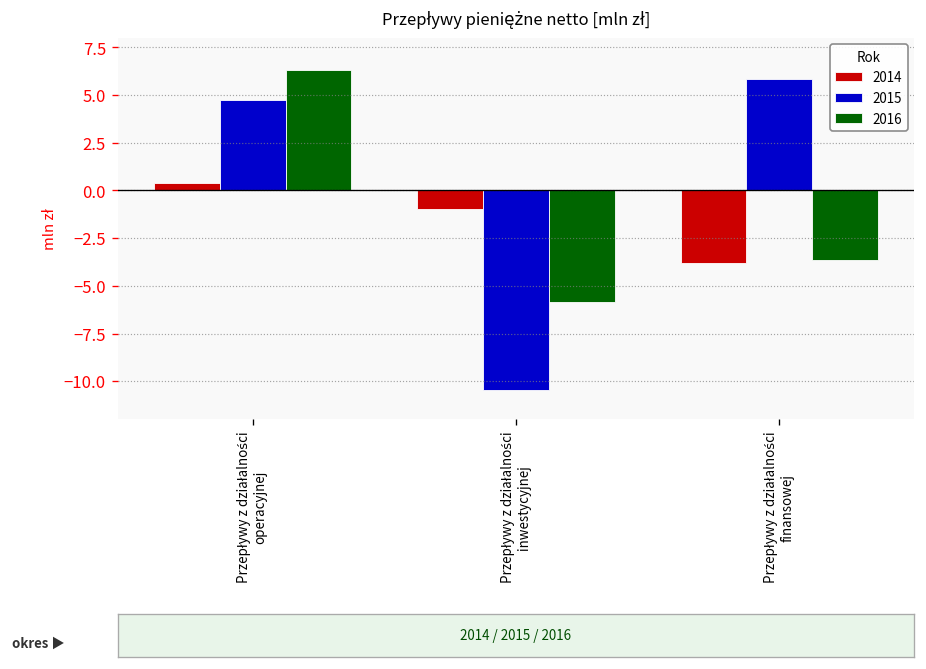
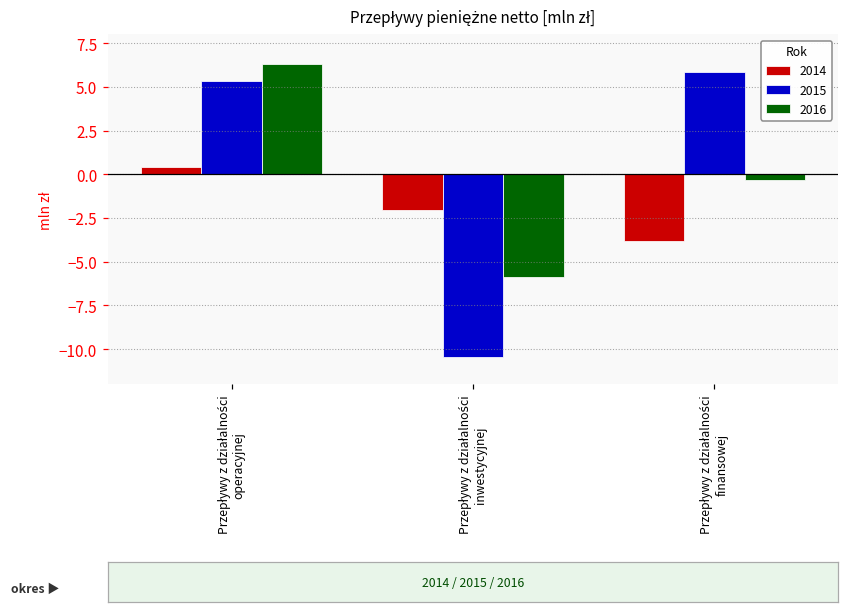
  {
    "2014": {
      "Przepływy z działalności operacyjnej": 0.4,
-     "Przepływy z działalności inwestycyjnej": -1.0,
+     "Przepływy z działalności inwestycyjnej": -2.0,
      "Przepływy z działalności finansowej": -3.8
    },
    "2015": {
-     "Przepływy z działalności operacyjnej": 4.7,
+     "Przepływy z działalności operacyjnej": 5.4,
      "Przepływy z działalności inwestycyjnej": -10.4,
      "Przepływy z działalności finansowej": 5.8
    },
    "2016": {
      "Przepływy z działalności operacyjnej": 6.3,
      "Przepływy z działalności inwestycyjnej": -5.9,
-     "Przepływy z działalności finansowej": -3.6
+     "Przepływy z działalności finansowej": -0.3
    }
  }
